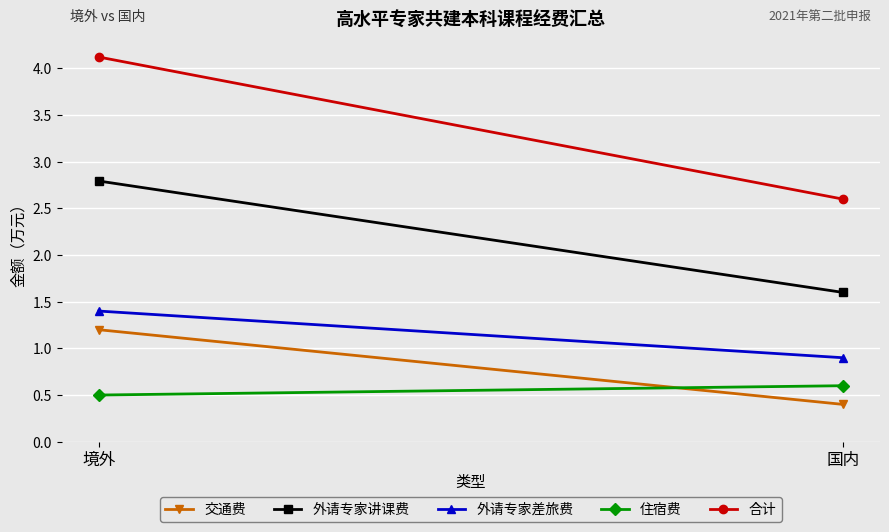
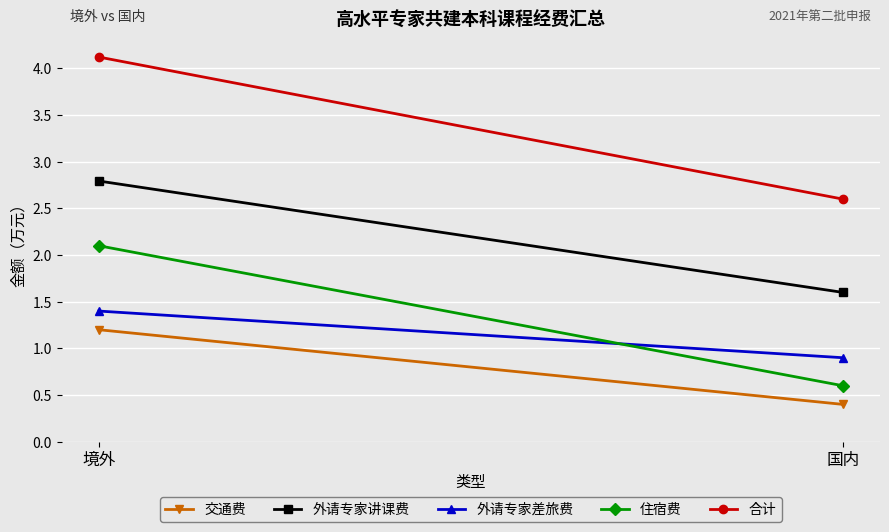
  {
    "交通费": {
      "境外": 1.2,
      "国内": 0.4
    },
    "外请专家讲课费": {
      "境外": 2.8,
      "国内": 1.6
    },
    "外请专家差旅费": {
      "境外": 1.4,
      "国内": 0.9
    },
    "住宿费": {
-     "境外": 0.5,
+     "境外": 2.1,
      "国内": 0.6
    },
    "合计": {
      "境外": 4.1,
      "国内": 2.6
    }
  }
